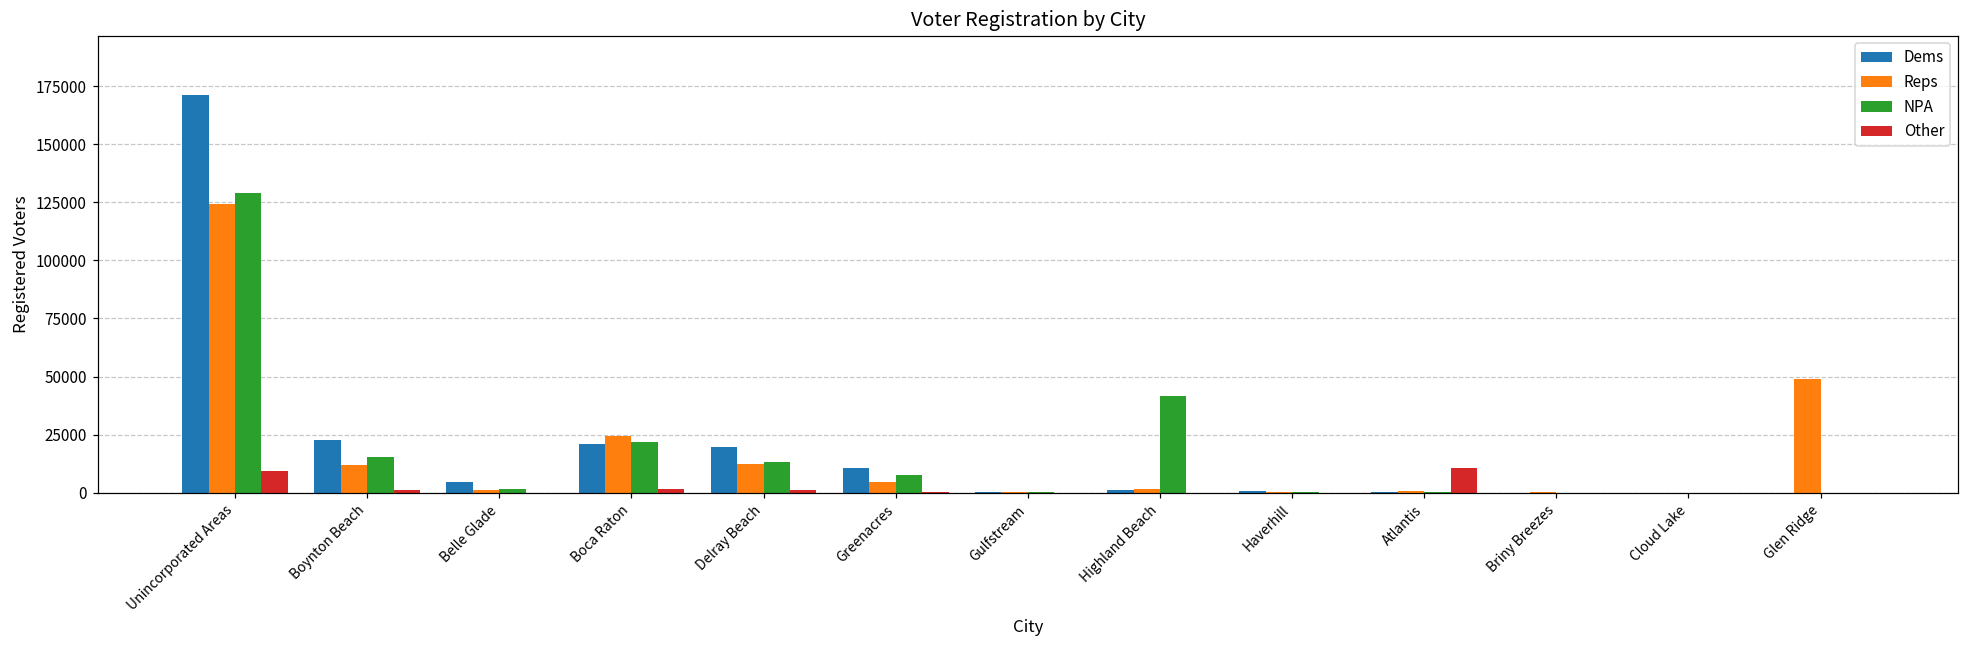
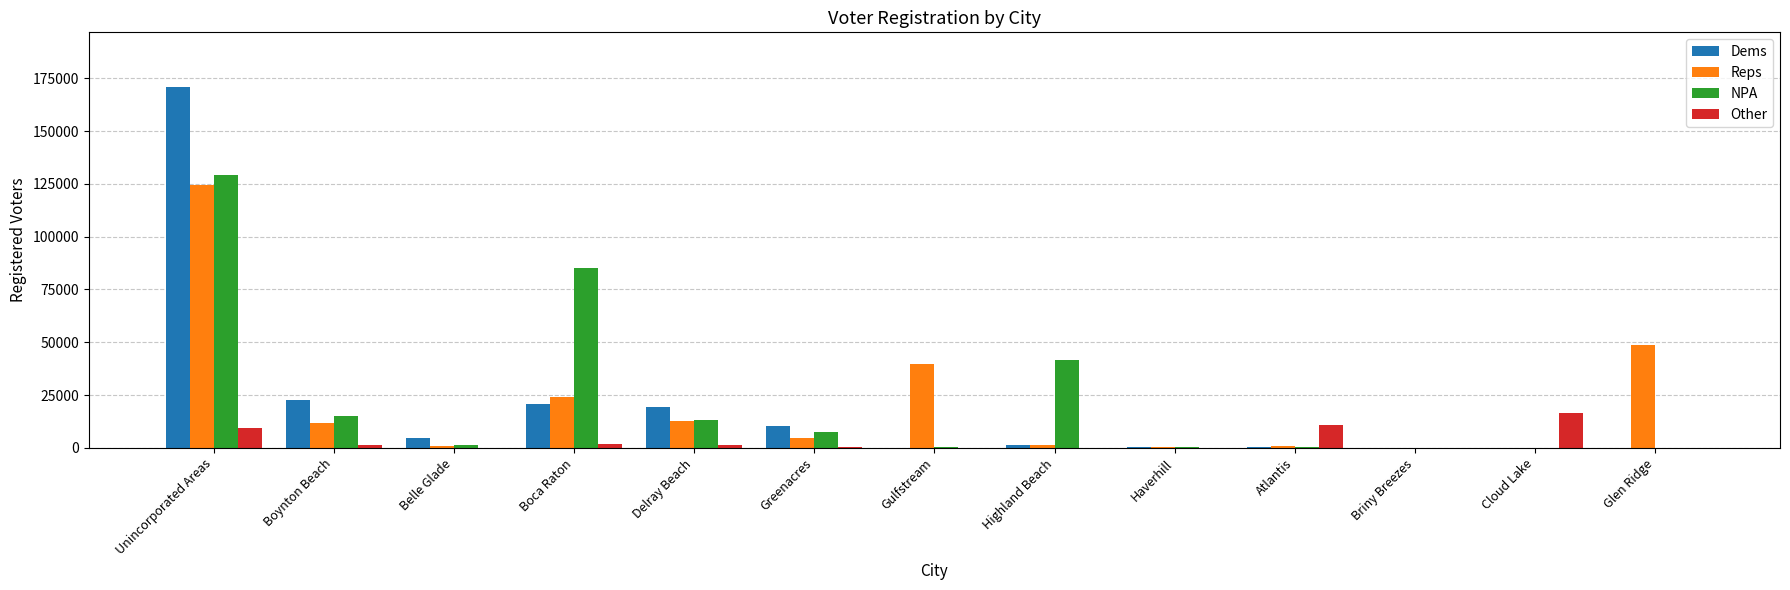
  {
    "Dems": {
      "Unincorporated Areas": 171000,
      "Boynton Beach": 23000,
      "Belle Glade": 5000,
      "Boca Raton": 21000,
      "Delray Beach": 20000,
      "Greenacres": 10000
    },
    "Reps": {
      "Unincorporated Areas": 124000,
      "Boynton Beach": 12000,
      "Boca Raton": 24000,
      "Delray Beach": 13000,
      "Greenacres": 5000,
-     "Gulfstream": 0,
+     "Gulfstream": 40000,
      "Highland Beach": 2000,
      "Glen Ridge": 49000
    },
    "NPA": {
      "Unincorporated Areas": 129000,
      "Boynton Beach": 15000,
      "Belle Glade": 1000,
-     "Boca Raton": 22000,
+     "Boca Raton": 85000,
      "Delray Beach": 13000,
      "Greenacres": 8000,
      "Highland Beach": 42000
    },
    "Other": {
      "Unincorporated Areas": 10000,
      "Boynton Beach": 1000,
      "Boca Raton": 2000,
      "Delray Beach": 1000,
      "Atlantis": 11000,
-     "Cloud Lake": 0
+     "Cloud Lake": 16000
    }
  }
